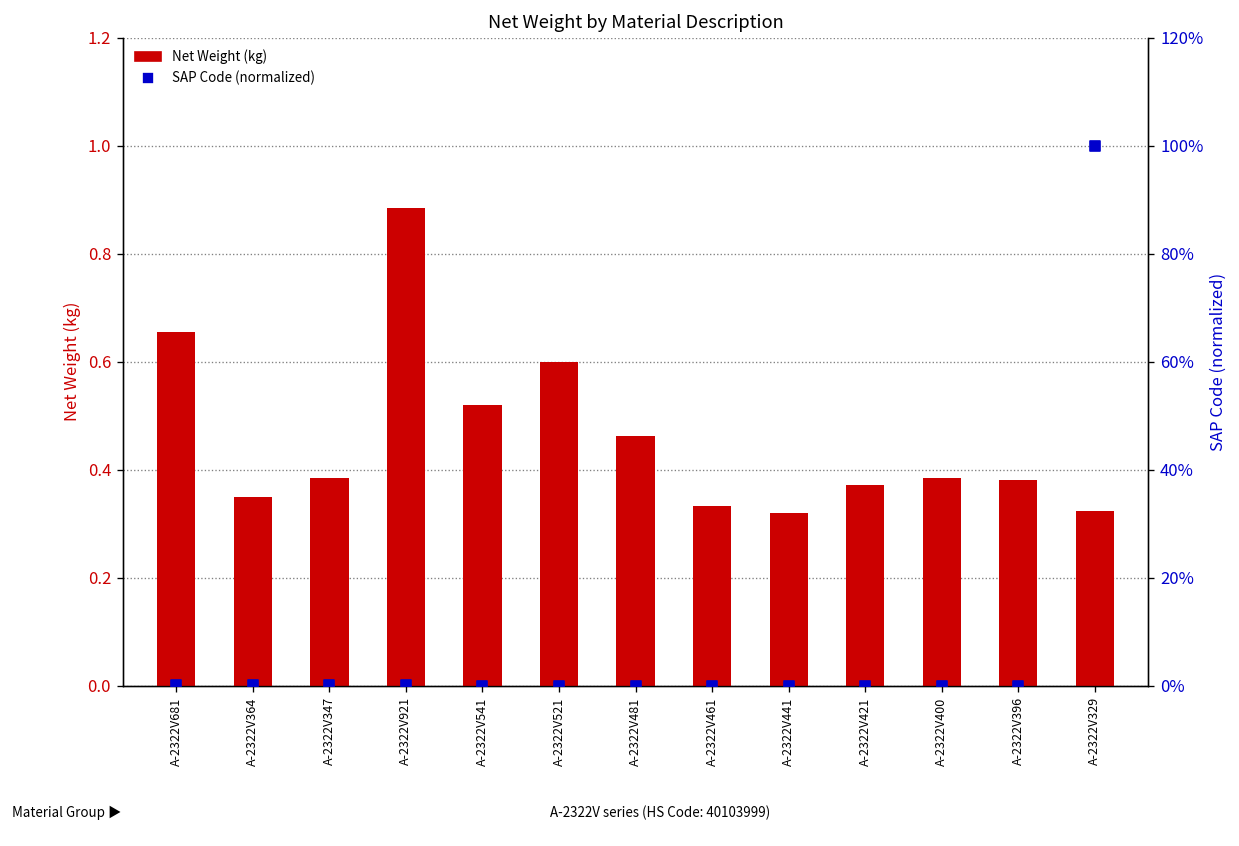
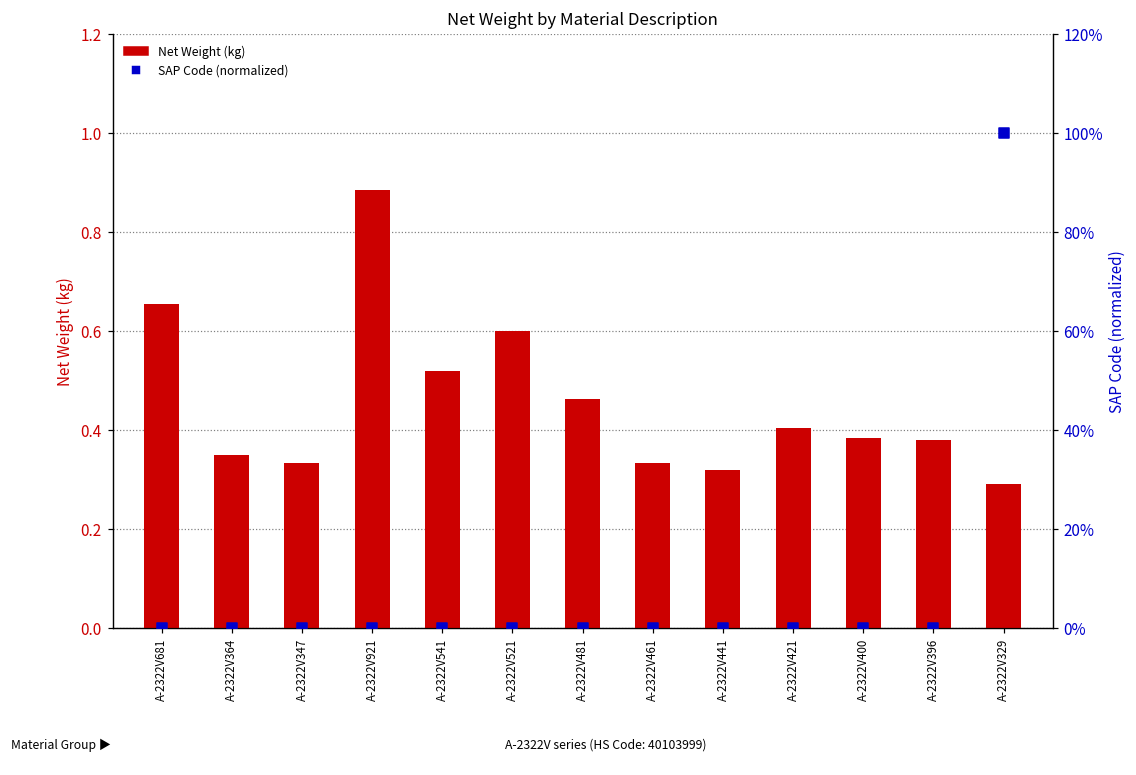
  {
    "Net Weight (kg)": {
      "A-2322V681": 0.65,
      "A-2322V364": 0.35,
-     "A-2322V347": 0.38,
+     "A-2322V347": 0.33,
      "A-2322V921": 0.88,
      "A-2322V541": 0.52,
      "A-2322V521": 0.60,
      "A-2322V481": 0.46,
      "A-2322V461": 0.33,
      "A-2322V441": 0.32,
-     "A-2322V421": 0.37,
+     "A-2322V421": 0.40,
      "A-2322V400": 0.38,
      "A-2322V396": 0.38,
-     "A-2322V329": 0.32
+     "A-2322V329": 0.29
    }
  }
